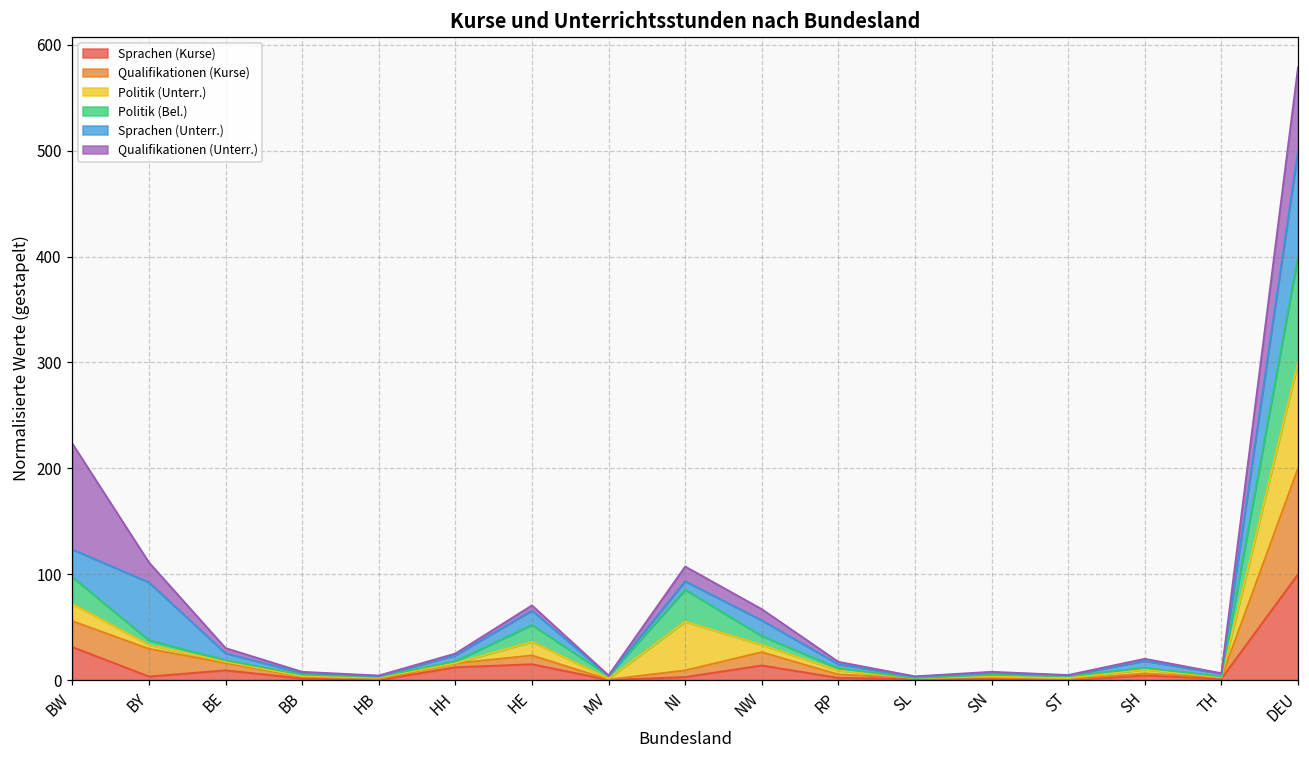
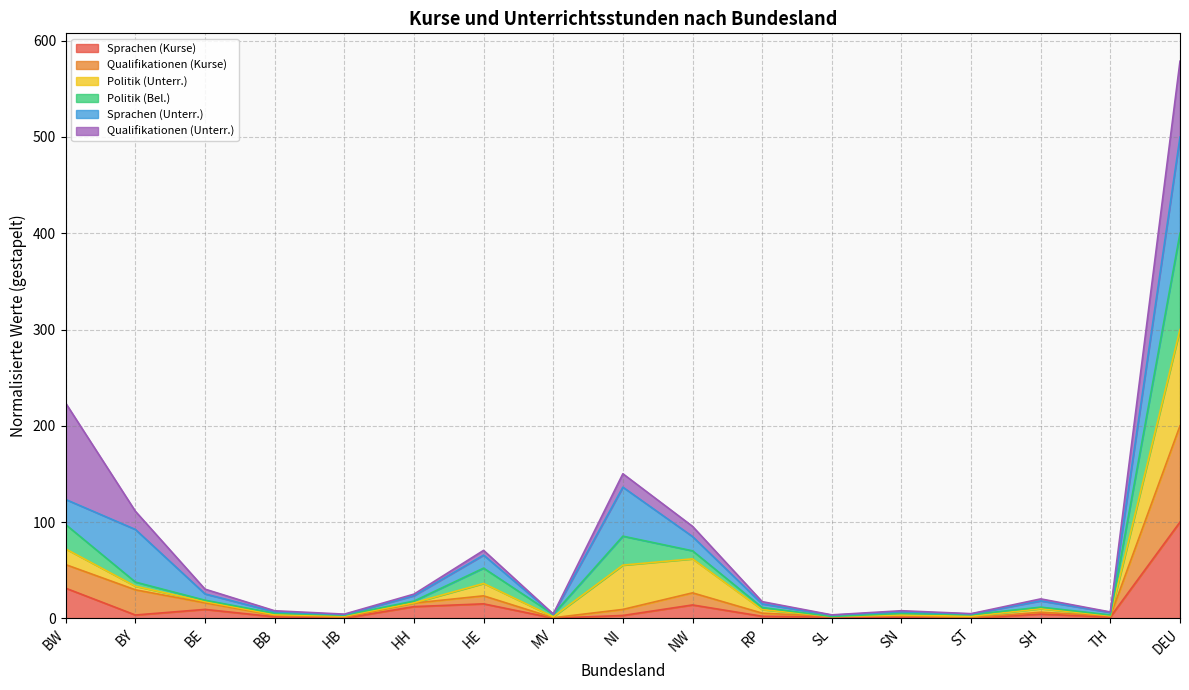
  {
    "Politik (Unterr.)": {
      "BW": 20,
      "BY": 0,
      "HE": 10,
      "NI": 50,
-     "NW": 10,
+     "NW": 40,
      "DEU": 100
    },
    "Politik (Bel.)": {
      "BW": 30,
      "BY": 0,
      "HE": 20,
      "NI": 30,
      "NW": 10,
      "DEU": 100
    },
    "Sprachen (Unterr.)": {
      "BW": 30,
      "BY": 50,
      "BE": 10,
      "HE": 10,
-     "NI": 10,
+     "NI": 50,
      "NW": 10,
      "DEU": 100
    },
    "Qualifikationen (Unterr.)": {
      "BW": 100,
      "BY": 20,
      "BE": 0,
      "HE": 0,
      "NI": 10,
      "NW": 10,
      "DEU": 80
    }
  }
